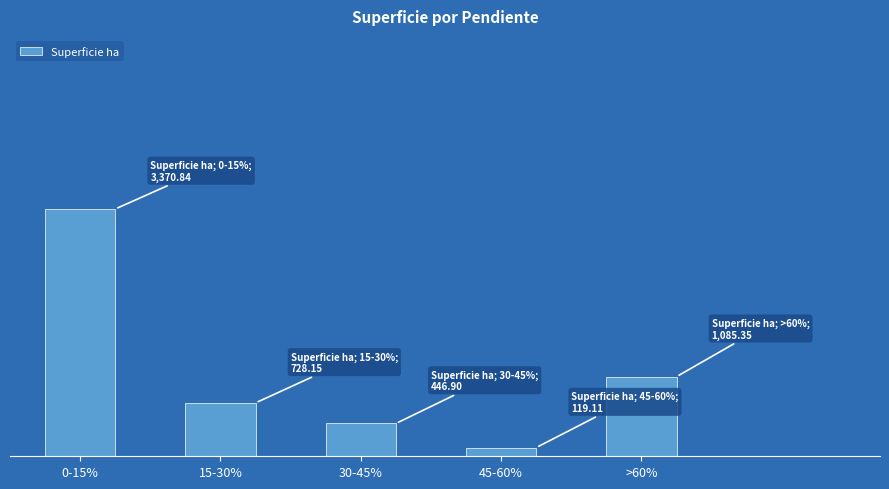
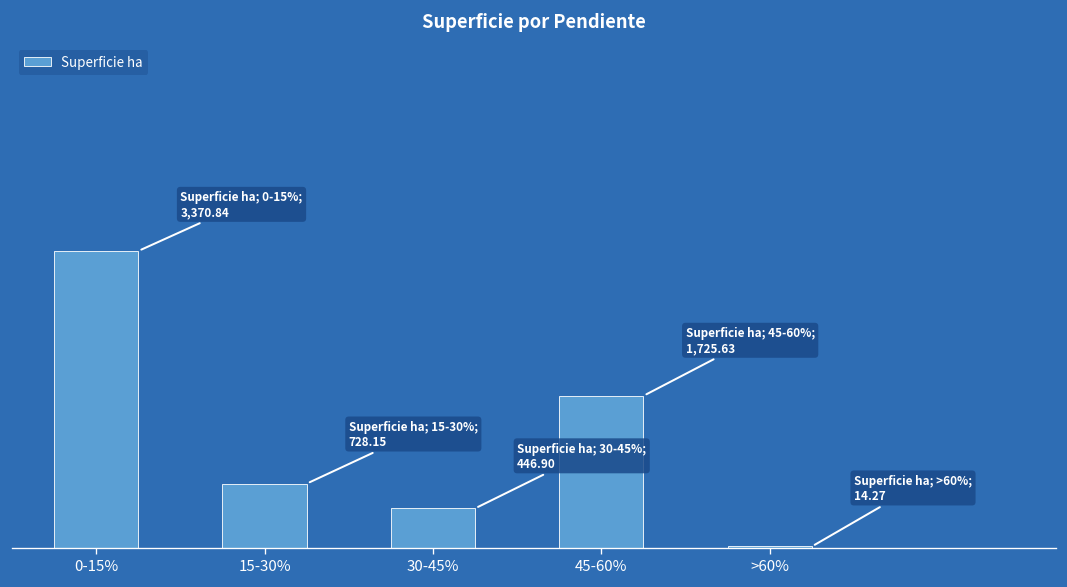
  {
-   "45-60%": "119.11",
-   ">60%": "1,085.35"
+   "45-60%": "1,725.63",
+   ">60%": "14.27"
  }
